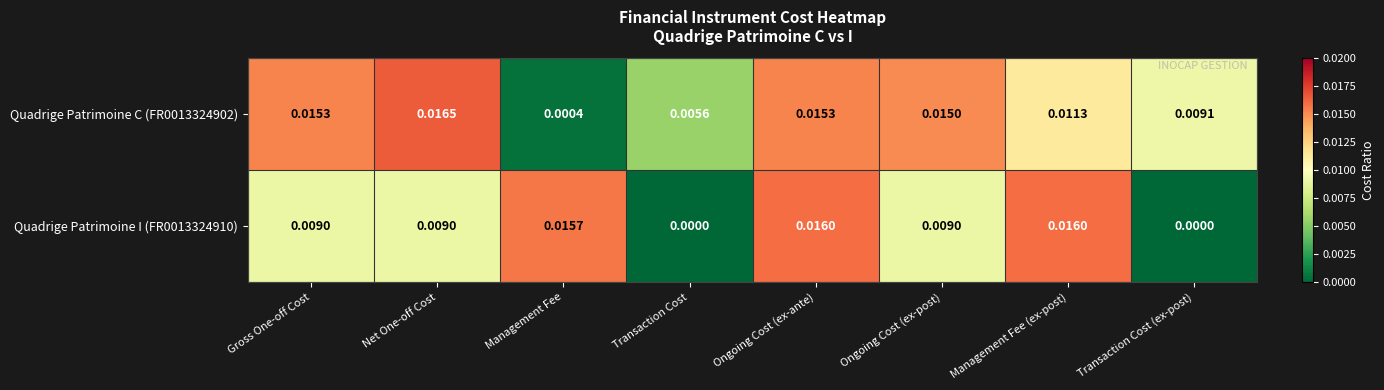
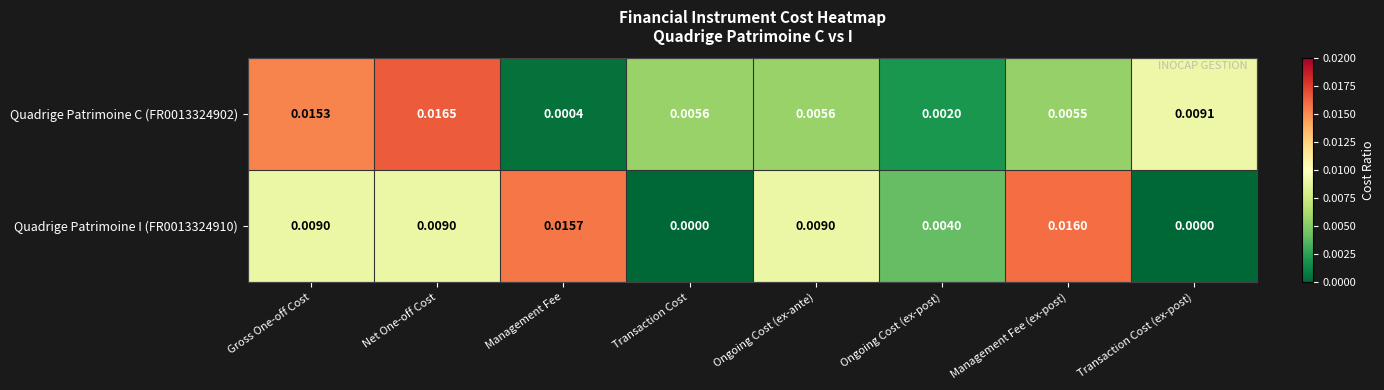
  {
    "Quadrige Patrimoine C (FR0013324902)": {
      "Gross One-off Cost": 0.0153,
      "Net One-off Cost": 0.0165,
      "Management Fee": 0.0004,
      "Transaction Cost": 0.0056,
-     "Ongoing Cost (ex-ante)": 0.0153,
-     "Ongoing Cost (ex-post)": 0.0150,
-     "Management Fee (ex-post)": 0.0113
+     "Ongoing Cost (ex-ante)": 0.0056,
+     "Ongoing Cost (ex-post)": 0.0020,
+     "Management Fee (ex-post)": 0.0055
    },
    "Quadrige Patrimoine I (FR0013324910)": {
      "Gross One-off Cost": 0.0090,
      "Net One-off Cost": 0.0090,
      "Management Fee": 0.0157,
      "Transaction Cost": 0.0000,
-     "Ongoing Cost (ex-ante)": 0.0160,
-     "Ongoing Cost (ex-post)": 0.0090,
+     "Ongoing Cost (ex-ante)": 0.0090,
+     "Ongoing Cost (ex-post)": 0.0040,
      "Management Fee (ex-post)": 0.0160,
      "Transaction Cost (ex-post)": 0.0000
    }
  }
